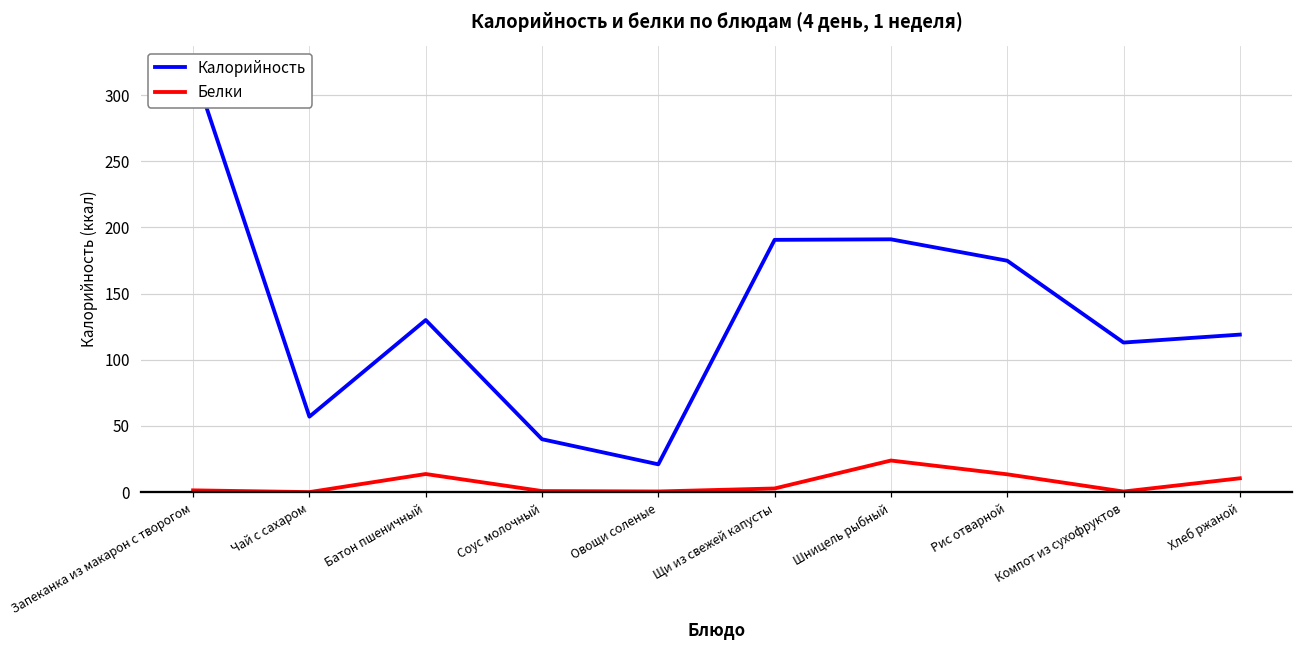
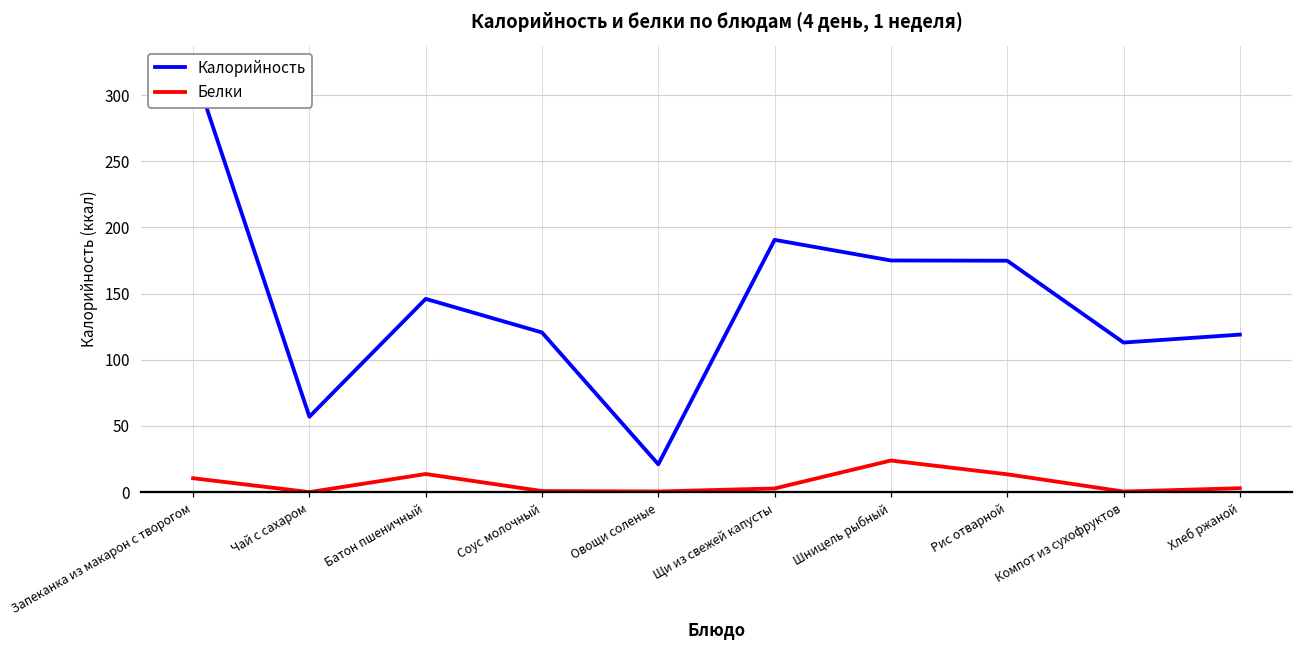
  {
    "Калорийность": {
      "Чай с сахаром": 57,
-     "Батон пшеничный": 130,
-     "Соус молочный": 40,
+     "Батон пшеничный": 146,
+     "Соус молочный": 121,
      "Овощи соленые": 21,
      "Щи из свежей капусты": 191,
-     "Шницель рыбный": 191,
+     "Шницель рыбный": 175,
      "Рис отварной": 175,
      "Компот из сухофруктов": 113,
      "Хлеб ржаной": 119
    },
    "Белки": {
-     "Запеканка из макарон с творогом": 1,
+     "Запеканка из макарон с творогом": 10,
      "Чай с сахаром": 0,
      "Батон пшеничный": 14,
      "Соус молочный": 1,
      "Овощи соленые": 0,
      "Щи из свежей капусты": 3,
      "Шницель рыбный": 24,
      "Рис отварной": 13,
      "Компот из сухофруктов": 0,
-     "Хлеб ржаной": 10
+     "Хлеб ржаной": 3
    }
  }
